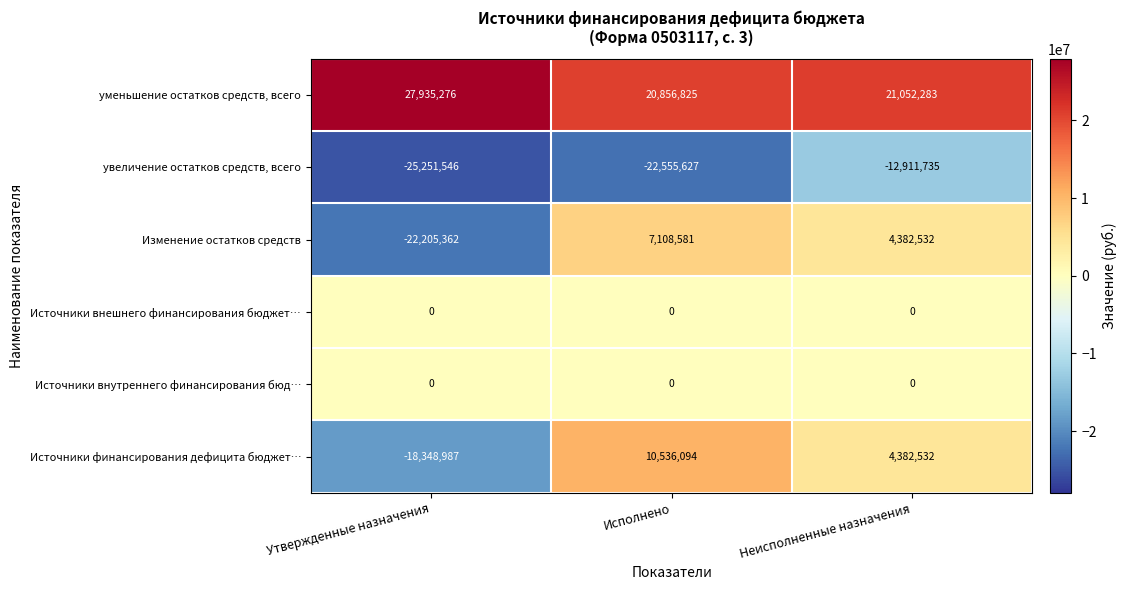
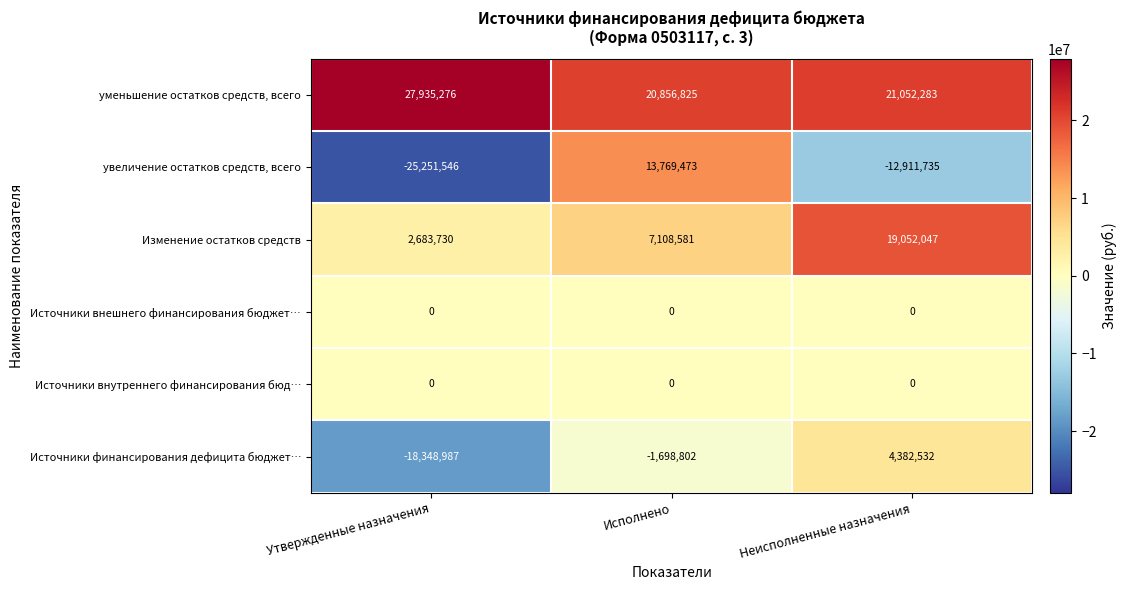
  {
    "уменьшение остатков средств, всего": {
      "Утвержденные назначения": "27,935,276",
      "Исполнено": "20,856,825",
      "Неисполненные назначения": "21,052,283"
    },
    "увеличение остатков средств, всего": {
      "Утвержденные назначения": "-25,251,546",
-     "Исполнено": "-22,555,627",
+     "Исполнено": "13,769,473",
      "Неисполненные назначения": "-12,911,735"
    },
    "Изменение остатков средств": {
-     "Утвержденные назначения": "-22,205,362",
+     "Утвержденные назначения": "2,683,730",
      "Исполнено": "7,108,581",
-     "Неисполненные назначения": "4,382,532"
+     "Неисполненные назначения": "19,052,047"
    },
    "Источники внешнего финансирования бюджет…": {
      "Утвержденные назначения": "0",
      "Исполнено": "0",
      "Неисполненные назначения": "0"
    },
    "Источники внутреннего финансирования бюд…": {
      "Утвержденные назначения": "0",
      "Исполнено": "0",
      "Неисполненные назначения": "0"
    },
    "Источники финансирования дефицита бюджет…": {
      "Утвержденные назначения": "-18,348,987",
-     "Исполнено": "10,536,094",
+     "Исполнено": "-1,698,802",
      "Неисполненные назначения": "4,382,532"
    }
  }
